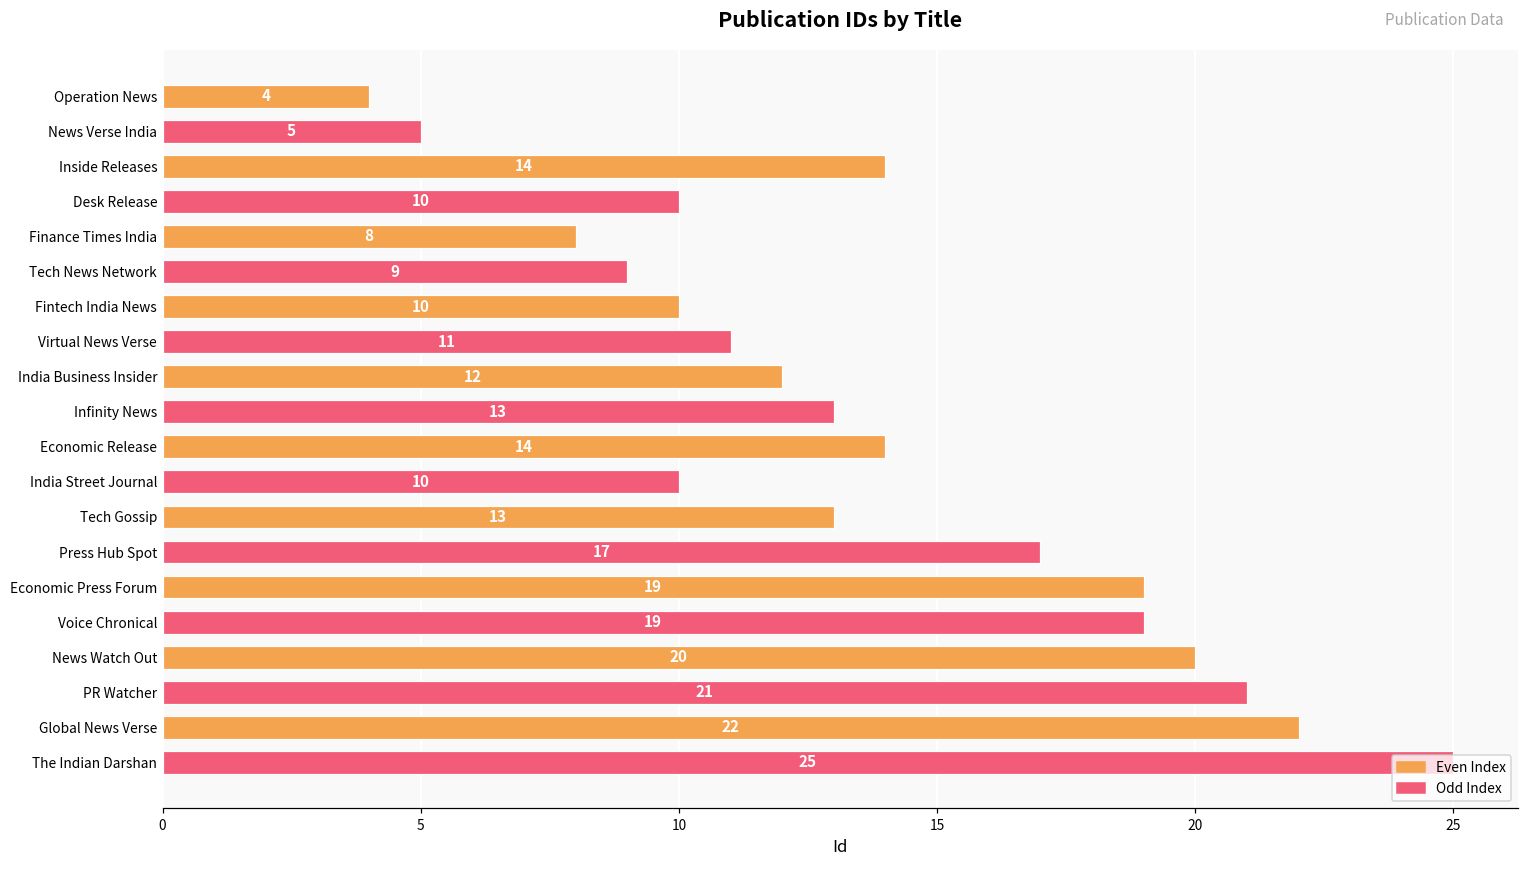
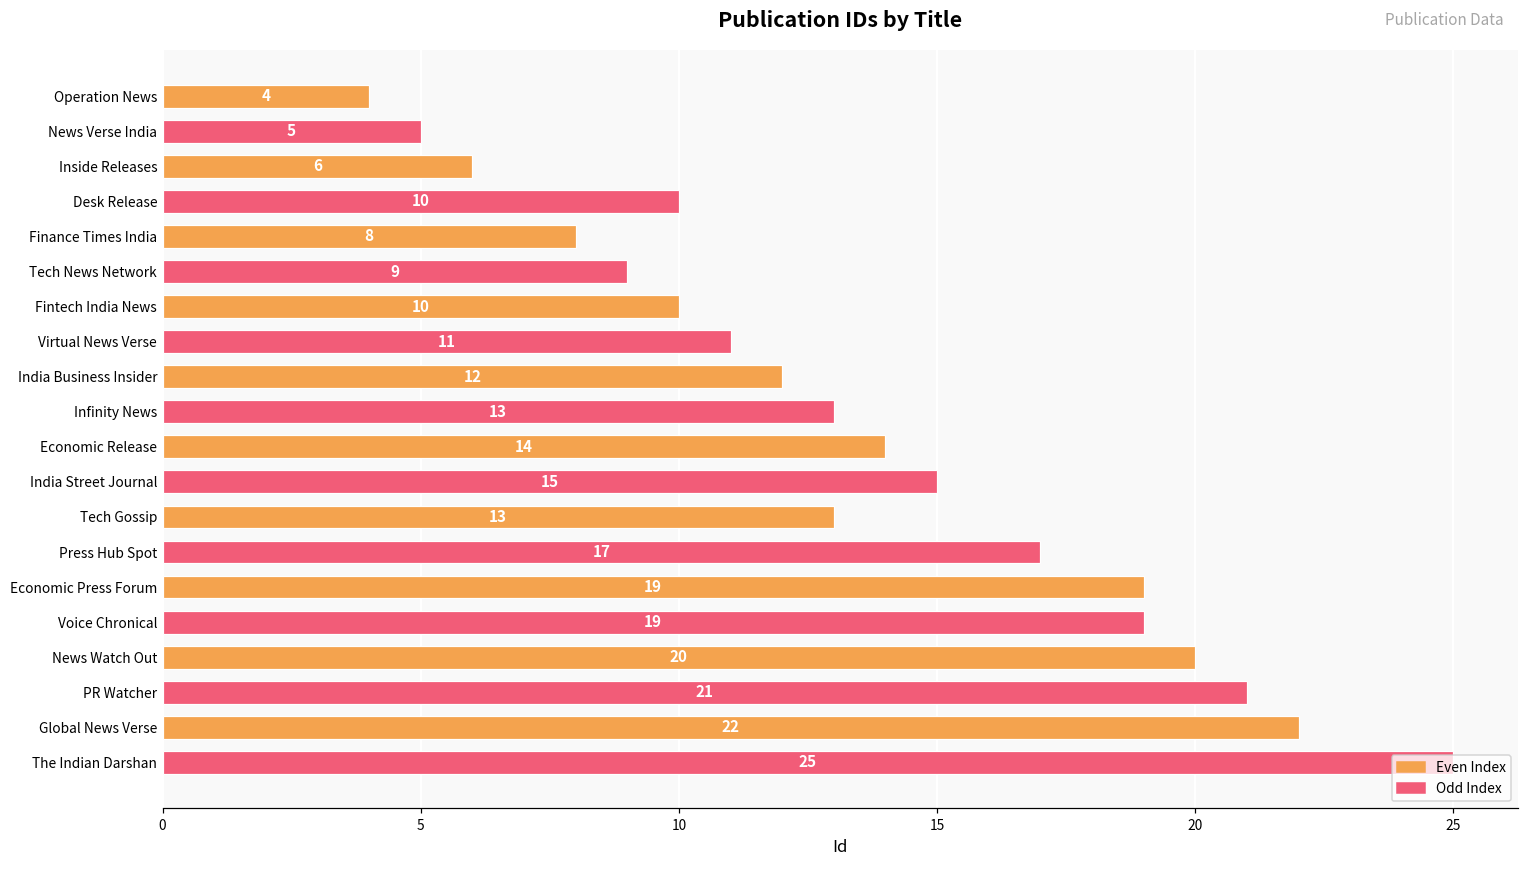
  {
    "Operation News": 4,
    "News Verse India": 5,
-   "Inside Releases": 14,
+   "Inside Releases": 6,
    "Desk Release": 10,
    "Finance Times India": 8,
    "Tech News Network": 9,
    "Fintech India News": 10,
    "Virtual News Verse": 11,
    "India Business Insider": 12,
    "Infinity News": 13,
    "Economic Release": 14,
-   "India Street Journal": 10,
+   "India Street Journal": 15,
    "Tech Gossip": 13,
    "Press Hub Spot": 17,
    "Economic Press Forum": 19,
    "Voice Chronical": 19,
    "News Watch Out": 20,
    "PR Watcher": 21,
    "Global News Verse": 22
  }
